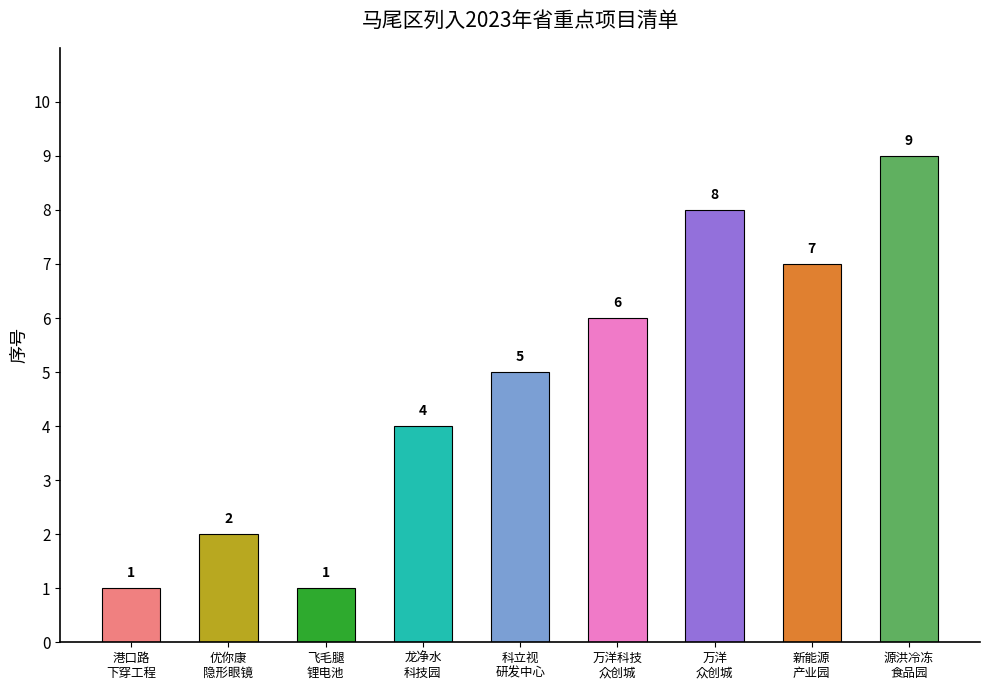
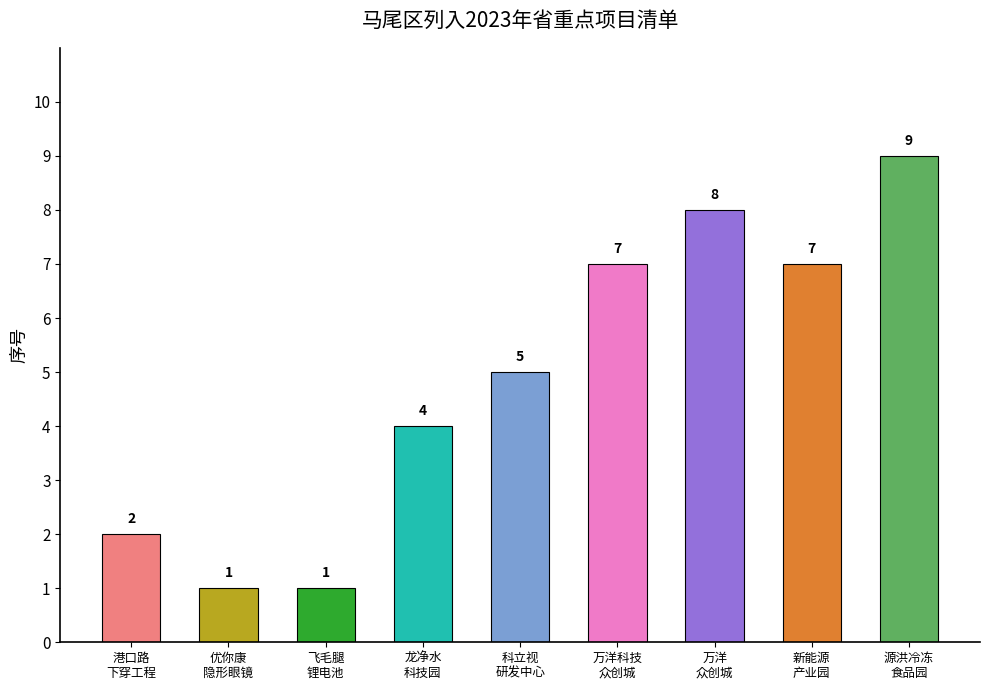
  {
-   "港口路 下穿工程": 1,
-   "优你康 隐形眼镜": 2,
+   "港口路 下穿工程": 2,
+   "优你康 隐形眼镜": 1,
    "飞毛腿 锂电池": 1,
    "龙净水 科技园": 4,
    "科立视 研发中心": 5,
-   "万洋科技 众创城": 6,
+   "万洋科技 众创城": 7,
    "万洋 众创城": 8,
    "新能源 产业园": 7,
    "源洪冷冻 食品园": 9
  }
